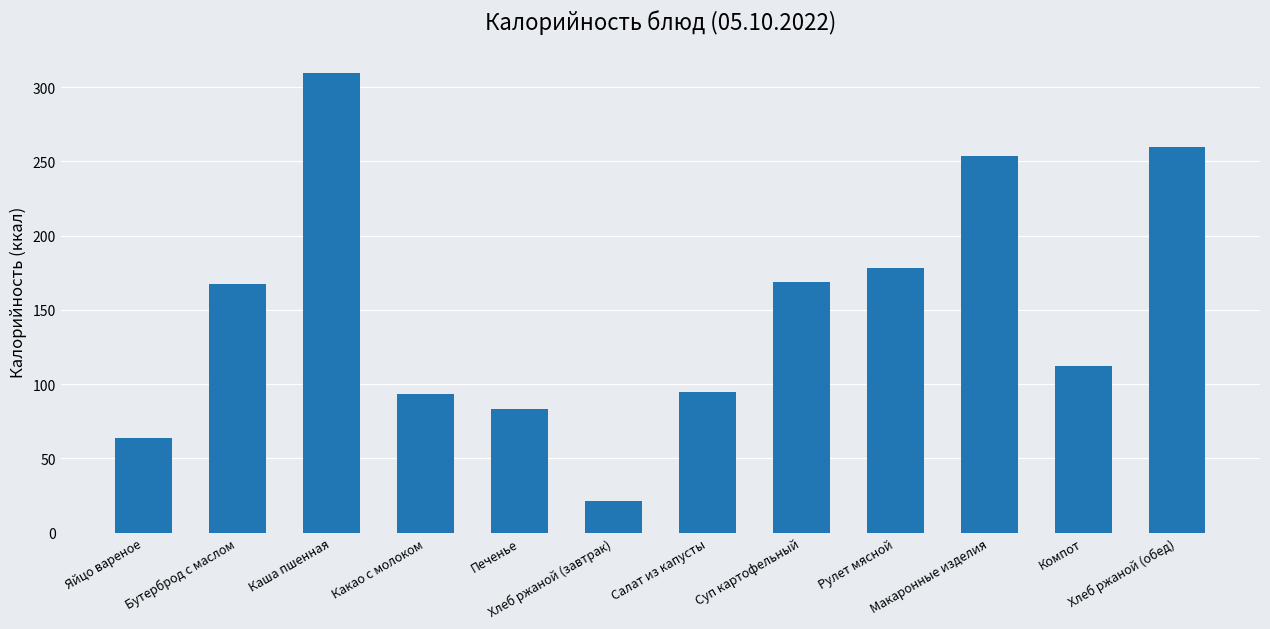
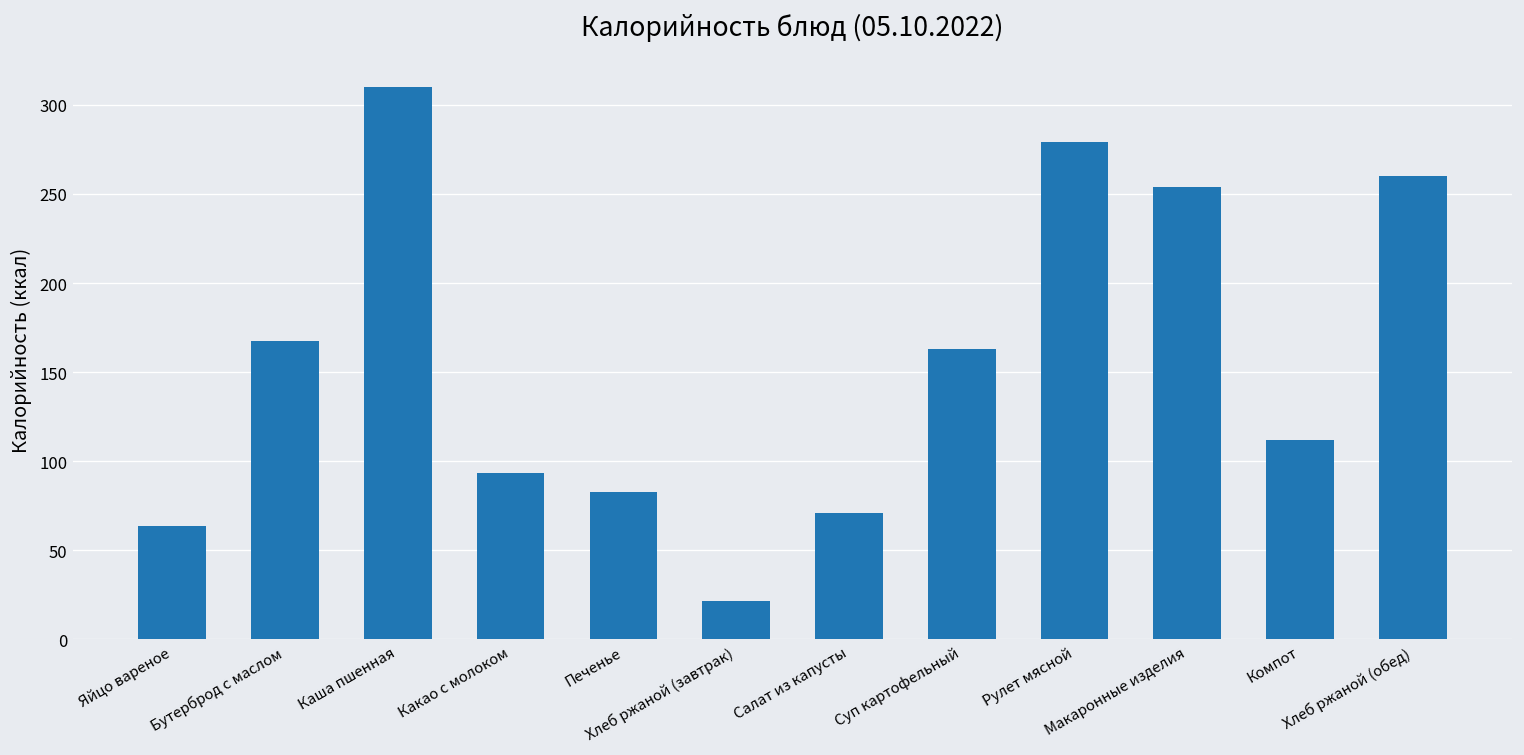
  {
    "Яйцо вареное": 64,
    "Бутерброд с маслом": 167,
    "Каша пшенная": 310,
    "Какао с молоком": 93,
    "Печенье": 83,
    "Хлеб ржаной (завтрак)": 22,
-   "Салат из капусты": 95,
-   "Суп картофельный": 169,
-   "Рулет мясной": 178,
+   "Салат из капусты": 71,
+   "Суп картофельный": 163,
+   "Рулет мясной": 279,
    "Макаронные изделия": 254,
    "Компот": 112,
    "Хлеб ржаной (обед)": 260
  }
